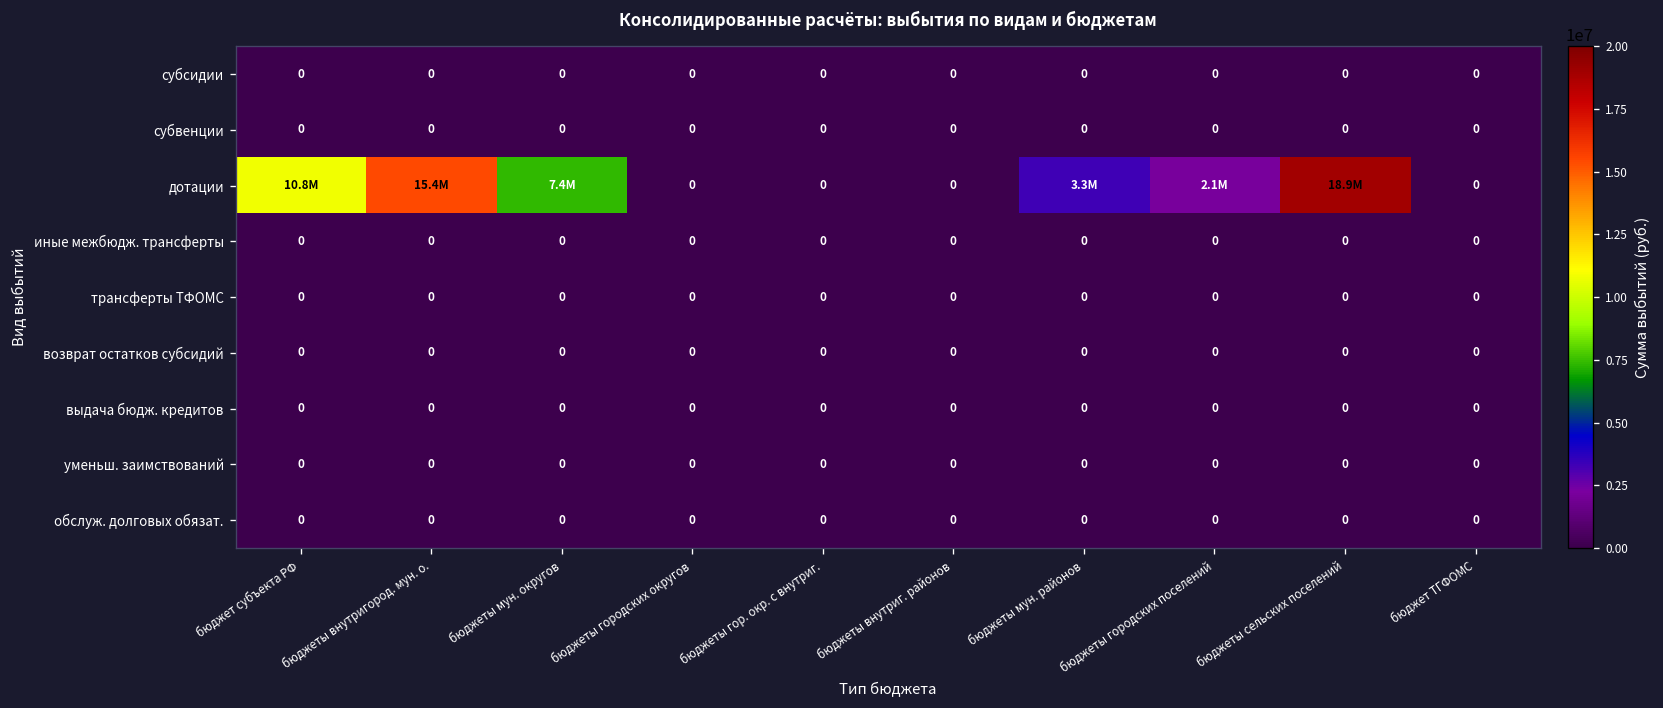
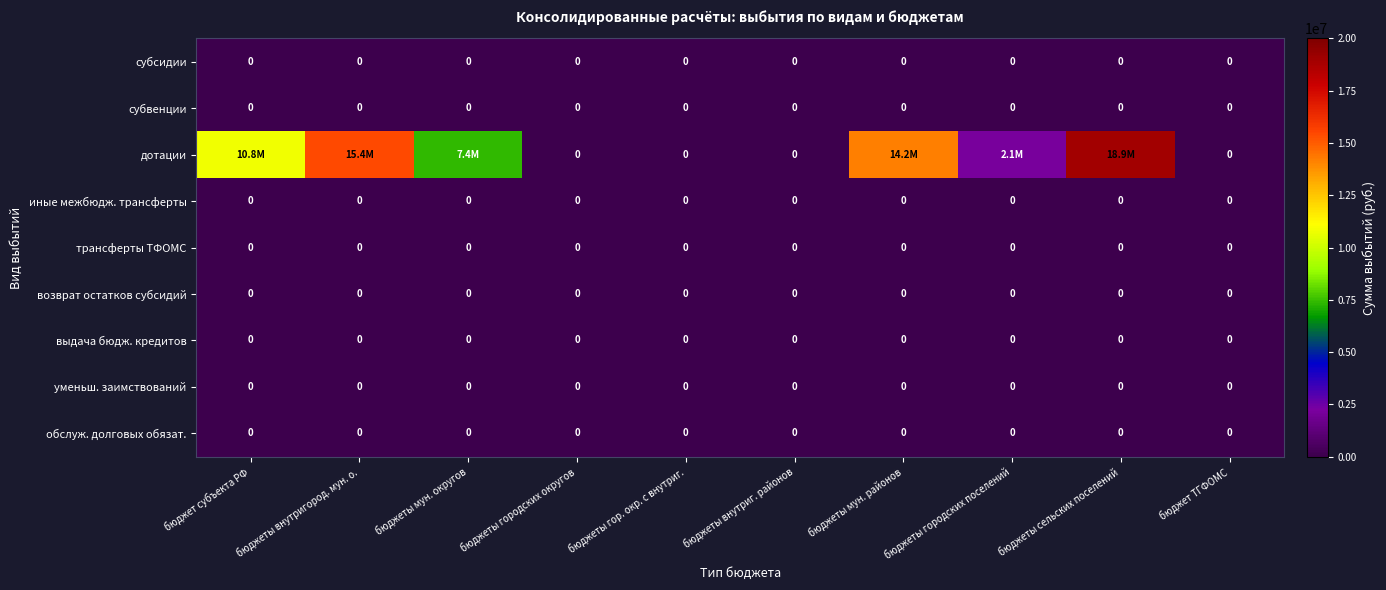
  {
    "субсидии": {
      "бюджет субъекта РФ": "0",
      "бюджеты внутригород. мун. о.": "0",
      "бюджеты мун. округов": "0",
      "бюджеты городских округов": "0",
      "бюджеты гор. окр. с внутриг.": "0",
      "бюджеты внутриг. районов": "0",
      "бюджеты мун. районов": "0",
      "бюджеты городских поселений": "0",
      "бюджеты сельских поселений": "0",
      "бюджет ТГФОМС": "0"
    },
    "субвенции": {
      "бюджет субъекта РФ": "0",
      "бюджеты внутригород. мун. о.": "0",
      "бюджеты мун. округов": "0",
      "бюджеты городских округов": "0",
      "бюджеты гор. окр. с внутриг.": "0",
      "бюджеты внутриг. районов": "0",
      "бюджеты мун. районов": "0",
      "бюджеты городских поселений": "0",
      "бюджеты сельских поселений": "0",
      "бюджет ТГФОМС": "0"
    },
    "дотации": {
      "бюджет субъекта РФ": "10.8M",
      "бюджеты внутригород. мун. о.": "15.4M",
      "бюджеты мун. округов": "7.4M",
      "бюджеты городских округов": "0",
      "бюджеты гор. окр. с внутриг.": "0",
      "бюджеты внутриг. районов": "0",
-     "бюджеты мун. районов": "3.3M",
+     "бюджеты мун. районов": "14.2M",
      "бюджеты городских поселений": "2.1M",
      "бюджеты сельских поселений": "18.9M",
      "бюджет ТГФОМС": "0"
    },
    "иные межбюдж. трансферты": {
      "бюджет субъекта РФ": "0",
      "бюджеты внутригород. мун. о.": "0",
      "бюджеты мун. округов": "0",
      "бюджеты городских округов": "0",
      "бюджеты гор. окр. с внутриг.": "0",
      "бюджеты внутриг. районов": "0",
      "бюджеты мун. районов": "0",
      "бюджеты городских поселений": "0",
      "бюджеты сельских поселений": "0",
      "бюджет ТГФОМС": "0"
    },
    "трансферты ТФОМС": {
      "бюджет субъекта РФ": "0",
      "бюджеты внутригород. мун. о.": "0",
      "бюджеты мун. округов": "0",
      "бюджеты городских округов": "0",
      "бюджеты гор. окр. с внутриг.": "0",
      "бюджеты внутриг. районов": "0",
      "бюджеты мун. районов": "0",
      "бюджеты городских поселений": "0",
      "бюджеты сельских поселений": "0",
      "бюджет ТГФОМС": "0"
    },
    "возврат остатков субсидий": {
      "бюджет субъекта РФ": "0",
      "бюджеты внутригород. мун. о.": "0",
      "бюджеты мун. округов": "0",
      "бюджеты городских округов": "0",
      "бюджеты гор. окр. с внутриг.": "0",
      "бюджеты внутриг. районов": "0",
      "бюджеты мун. районов": "0",
      "бюджеты городских поселений": "0",
      "бюджеты сельских поселений": "0",
      "бюджет ТГФОМС": "0"
    },
    "выдача бюдж. кредитов": {
      "бюджет субъекта РФ": "0",
      "бюджеты внутригород. мун. о.": "0",
      "бюджеты мун. округов": "0",
      "бюджеты городских округов": "0",
      "бюджеты гор. окр. с внутриг.": "0",
      "бюджеты внутриг. районов": "0",
      "бюджеты мун. районов": "0",
      "бюджеты городских поселений": "0",
      "бюджеты сельских поселений": "0",
      "бюджет ТГФОМС": "0"
    },
    "уменьш. заимствований": {
      "бюджет субъекта РФ": "0",
      "бюджеты внутригород. мун. о.": "0",
      "бюджеты мун. округов": "0",
      "бюджеты городских округов": "0",
      "бюджеты гор. окр. с внутриг.": "0",
      "бюджеты внутриг. районов": "0",
      "бюджеты мун. районов": "0",
      "бюджеты городских поселений": "0",
      "бюджеты сельских поселений": "0",
      "бюджет ТГФОМС": "0"
    },
    "обслуж. долговых обязат.": {
      "бюджет субъекта РФ": "0",
      "бюджеты внутригород. мун. о.": "0",
      "бюджеты мун. округов": "0",
      "бюджеты городских округов": "0",
      "бюджеты гор. окр. с внутриг.": "0",
      "бюджеты внутриг. районов": "0",
      "бюджеты мун. районов": "0",
      "бюджеты городских поселений": "0",
      "бюджеты сельских поселений": "0",
      "бюджет ТГФОМС": "0"
    }
  }
